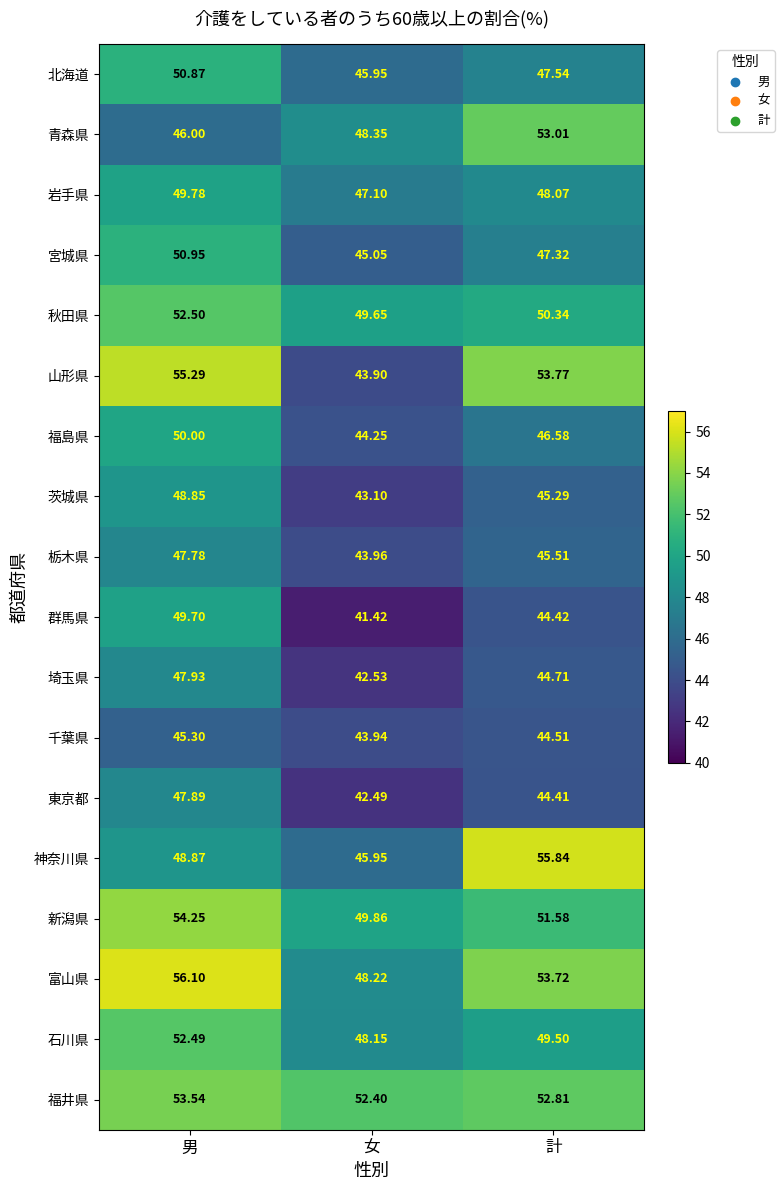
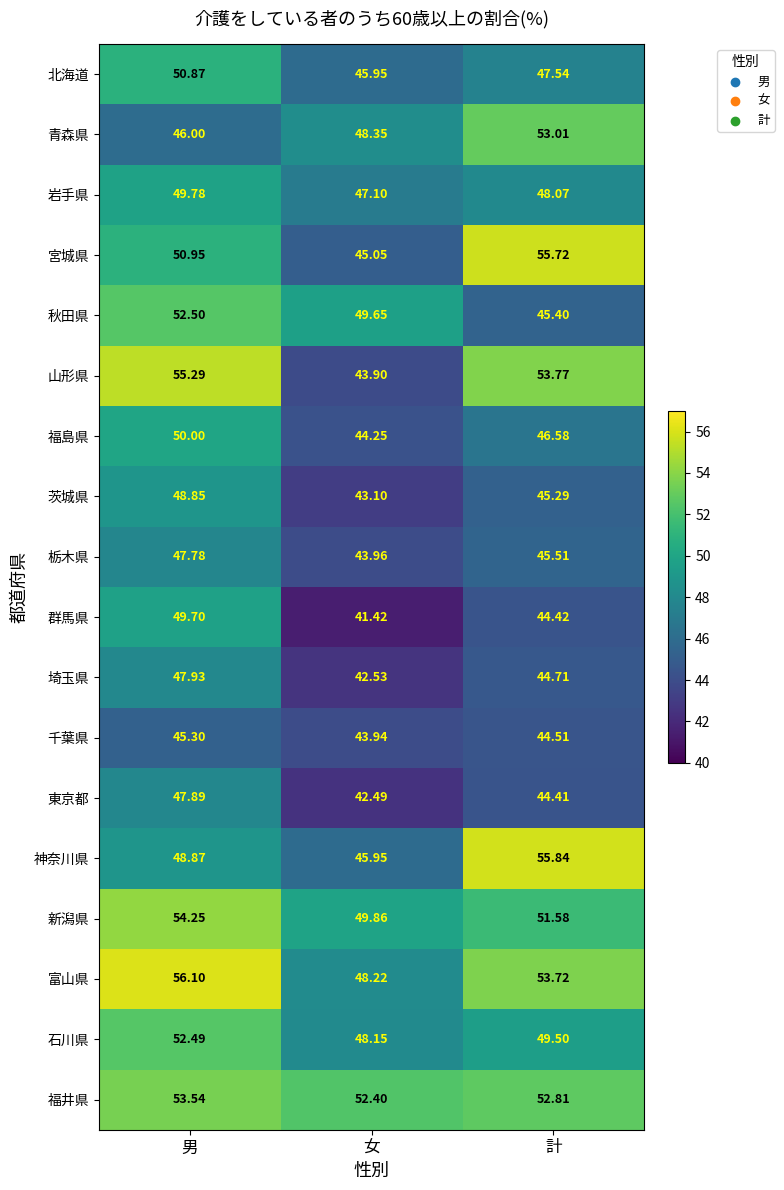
  {
    "北海道": {
      "男": 50.87,
      "女": 45.95,
      "計": 47.54
    },
    "青森県": {
      "男": 46.00,
      "女": 48.35,
      "計": 53.01
    },
    "岩手県": {
      "男": 49.78,
      "女": 47.10,
      "計": 48.07
    },
    "宮城県": {
      "男": 50.95,
      "女": 45.05,
-     "計": 47.32
+     "計": 55.72
    },
    "秋田県": {
      "男": 52.50,
      "女": 49.65,
-     "計": 50.34
+     "計": 45.40
    },
    "山形県": {
      "男": 55.29,
      "女": 43.90,
      "計": 53.77
    },
    "福島県": {
      "男": 50.00,
      "女": 44.25,
      "計": 46.58
    },
    "茨城県": {
      "男": 48.85,
      "女": 43.10,
      "計": 45.29
    },
    "栃木県": {
      "男": 47.78,
      "女": 43.96,
      "計": 45.51
    },
    "群馬県": {
      "男": 49.70,
      "女": 41.42,
      "計": 44.42
    },
    "埼玉県": {
      "男": 47.93,
      "女": 42.53,
      "計": 44.71
    },
    "千葉県": {
      "男": 45.30,
      "女": 43.94,
      "計": 44.51
    },
    "東京都": {
      "男": 47.89,
      "女": 42.49,
      "計": 44.41
    },
    "神奈川県": {
      "男": 48.87,
      "女": 45.95,
      "計": 55.84
    },
    "新潟県": {
      "男": 54.25,
      "女": 49.86,
      "計": 51.58
    },
    "富山県": {
      "男": 56.10,
      "女": 48.22,
      "計": 53.72
    },
    "石川県": {
      "男": 52.49,
      "女": 48.15,
      "計": 49.50
    },
    "福井県": {
      "男": 53.54,
      "女": 52.40,
      "計": 52.81
    }
  }
